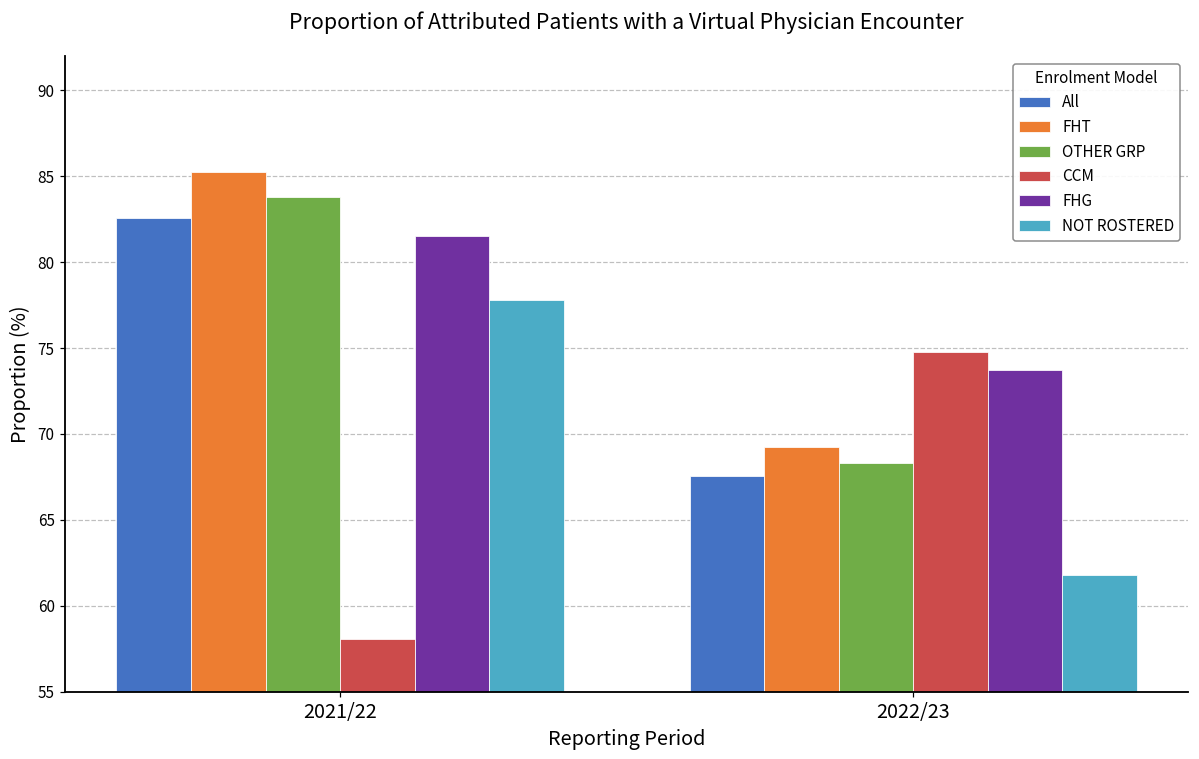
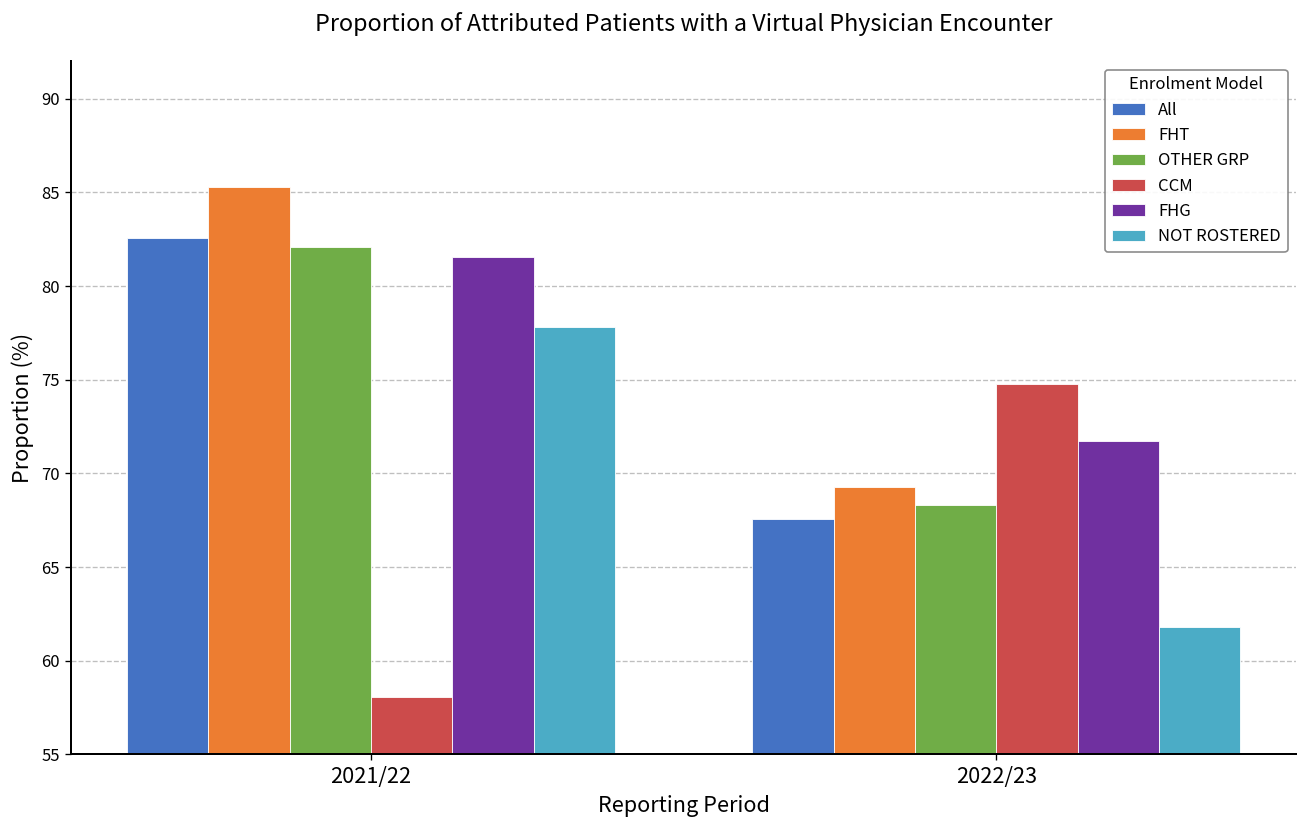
  {
    "FHT": {
      "2021/22": 85.3,
      "2022/23": 69.3
    },
    "OTHER GRP": {
-     "2021/22": 83.8,
+     "2021/22": 82.1,
      "2022/23": 68.3
    },
    "CCM": {
      "2021/22": 58.1,
      "2022/23": 74.8
    },
    "FHG": {
      "2021/22": 81.5,
-     "2022/23": 73.7
+     "2022/23": 71.7
    }
  }
